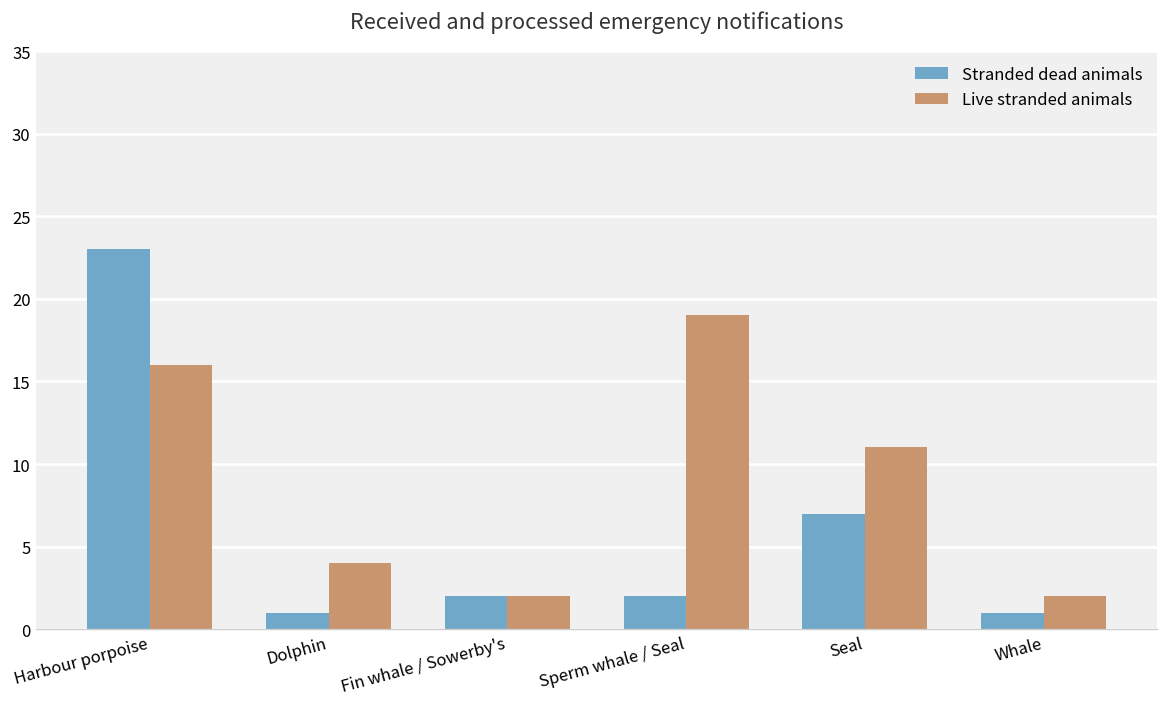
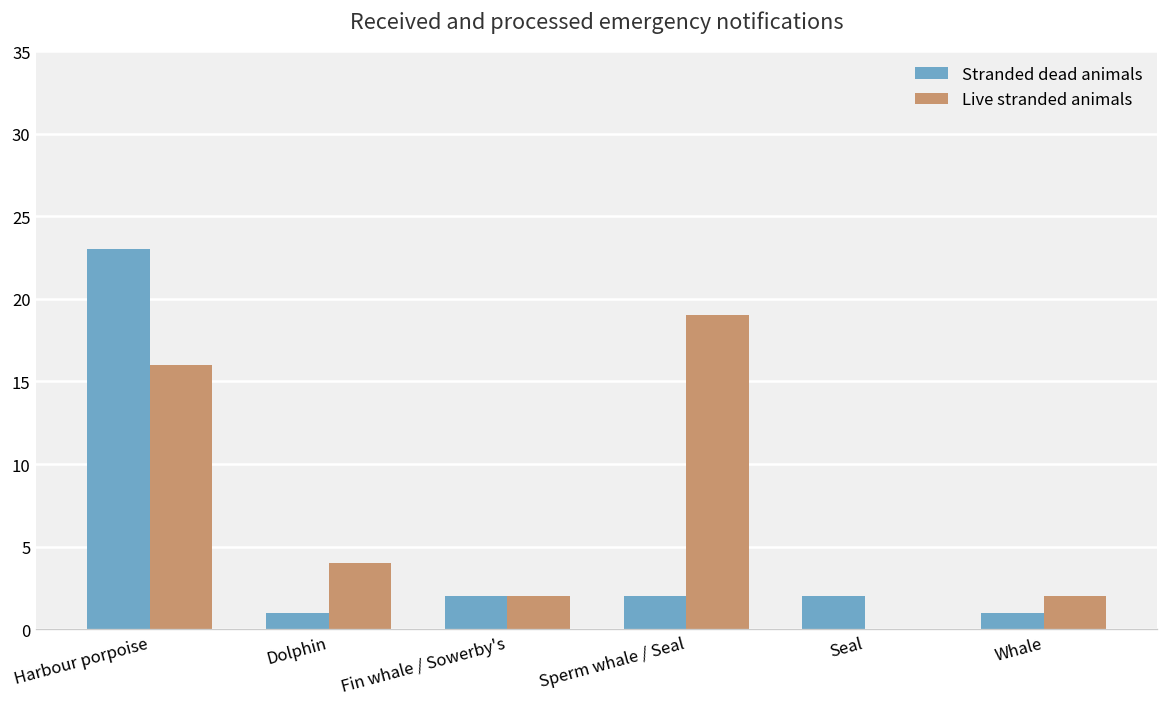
  {
    "Stranded dead animals": {
      "Harbour porpoise": 23,
      "Dolphin": 1,
      "Fin whale / Sowerby's": 2,
      "Sperm whale / Seal": 2,
-     "Seal": 7,
+     "Seal": 2,
      "Whale": 1
    },
    "Live stranded animals": {
      "Harbour porpoise": 16,
      "Dolphin": 4,
      "Fin whale / Sowerby's": 2,
      "Sperm whale / Seal": 19,
-     "Seal": 11,
+     "Seal": 0,
      "Whale": 2
    }
  }
